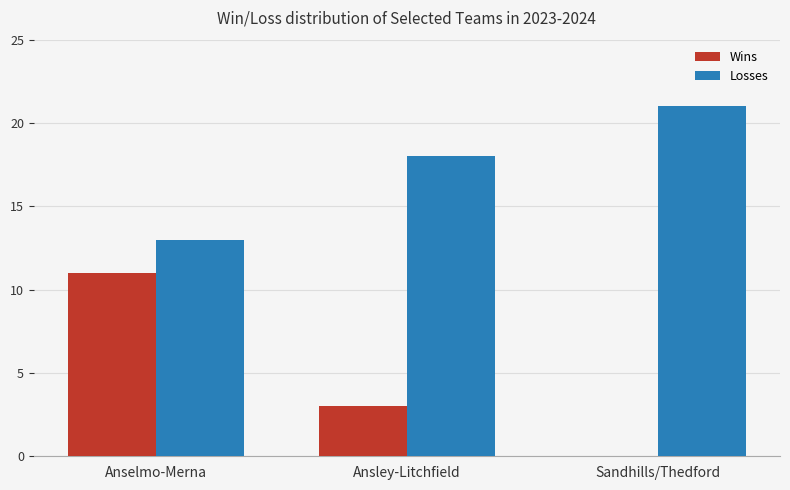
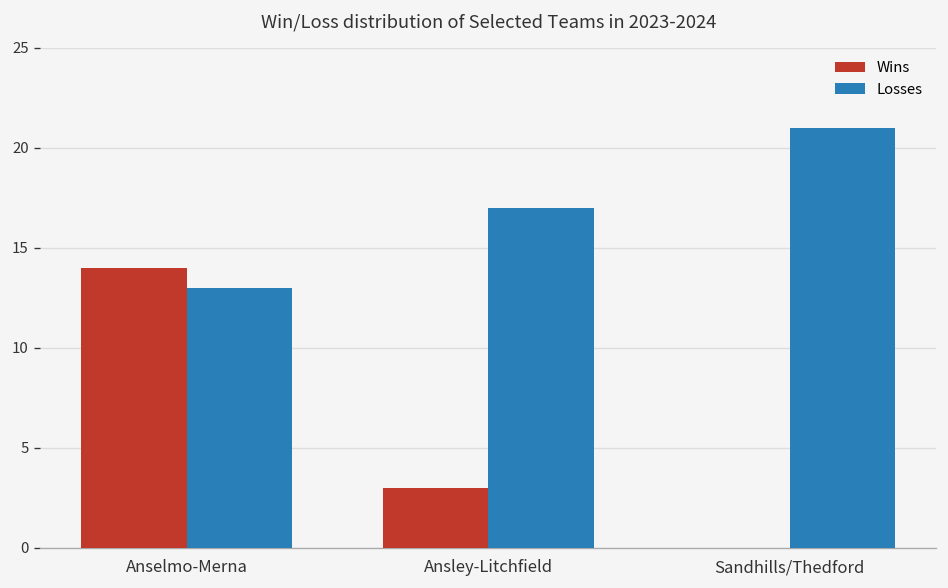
  {
    "Wins": {
-     "Anselmo-Merna": 11,
+     "Anselmo-Merna": 14,
      "Ansley-Litchfield": 3,
      "Sandhills/Thedford": 0
    },
    "Losses": {
      "Anselmo-Merna": 13,
-     "Ansley-Litchfield": 18,
+     "Ansley-Litchfield": 17,
      "Sandhills/Thedford": 21
    }
  }
